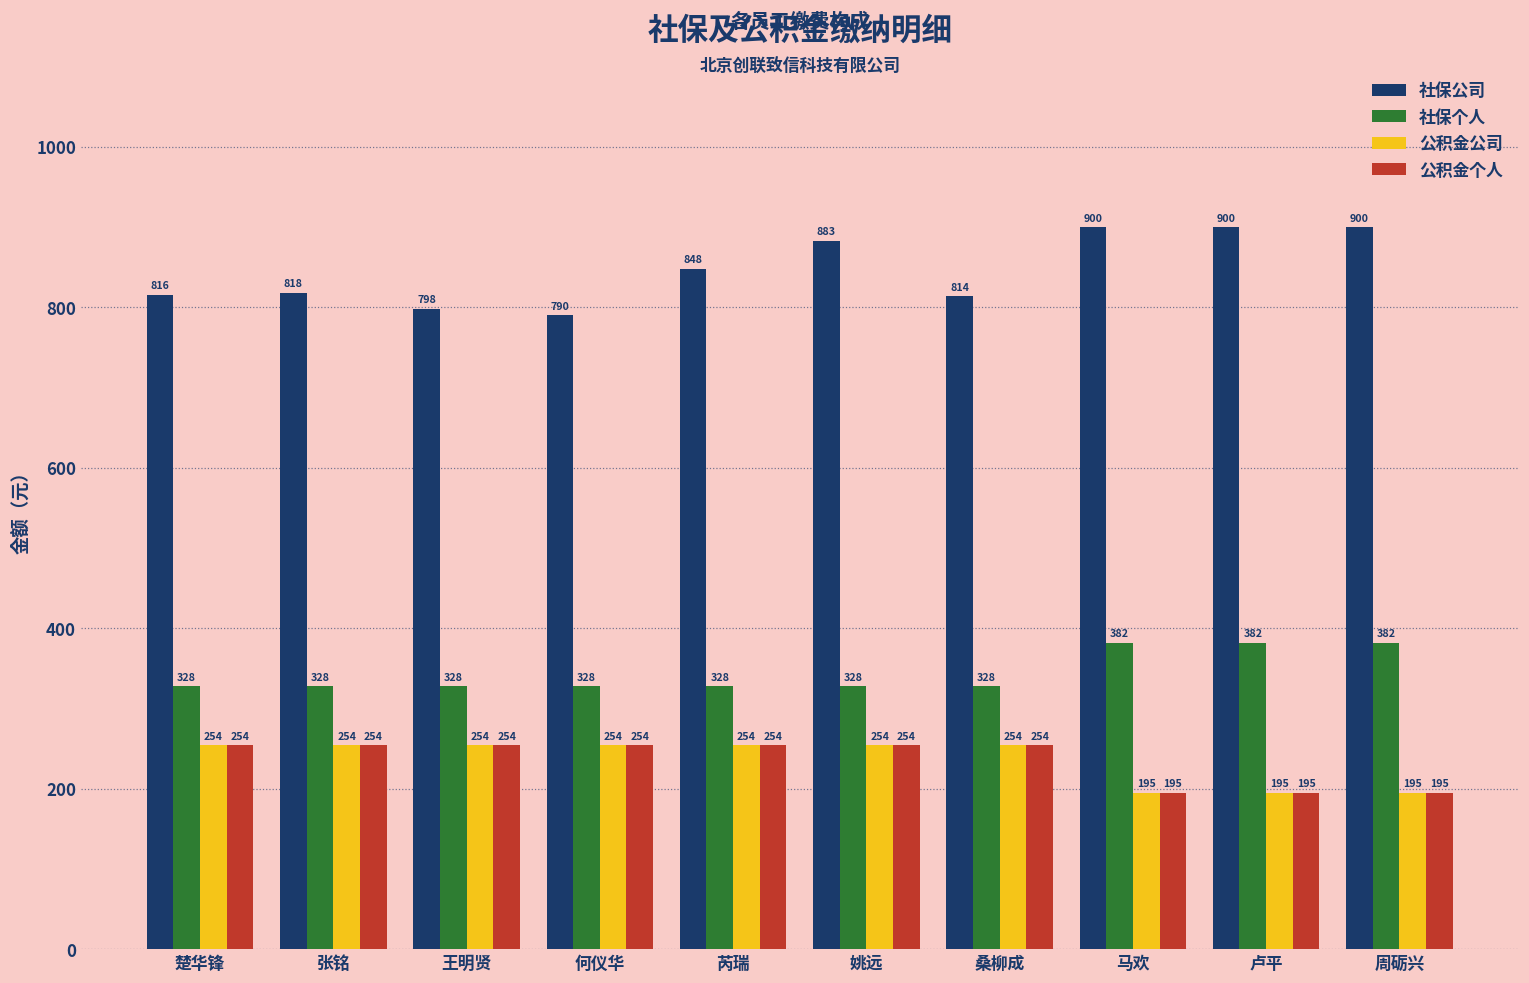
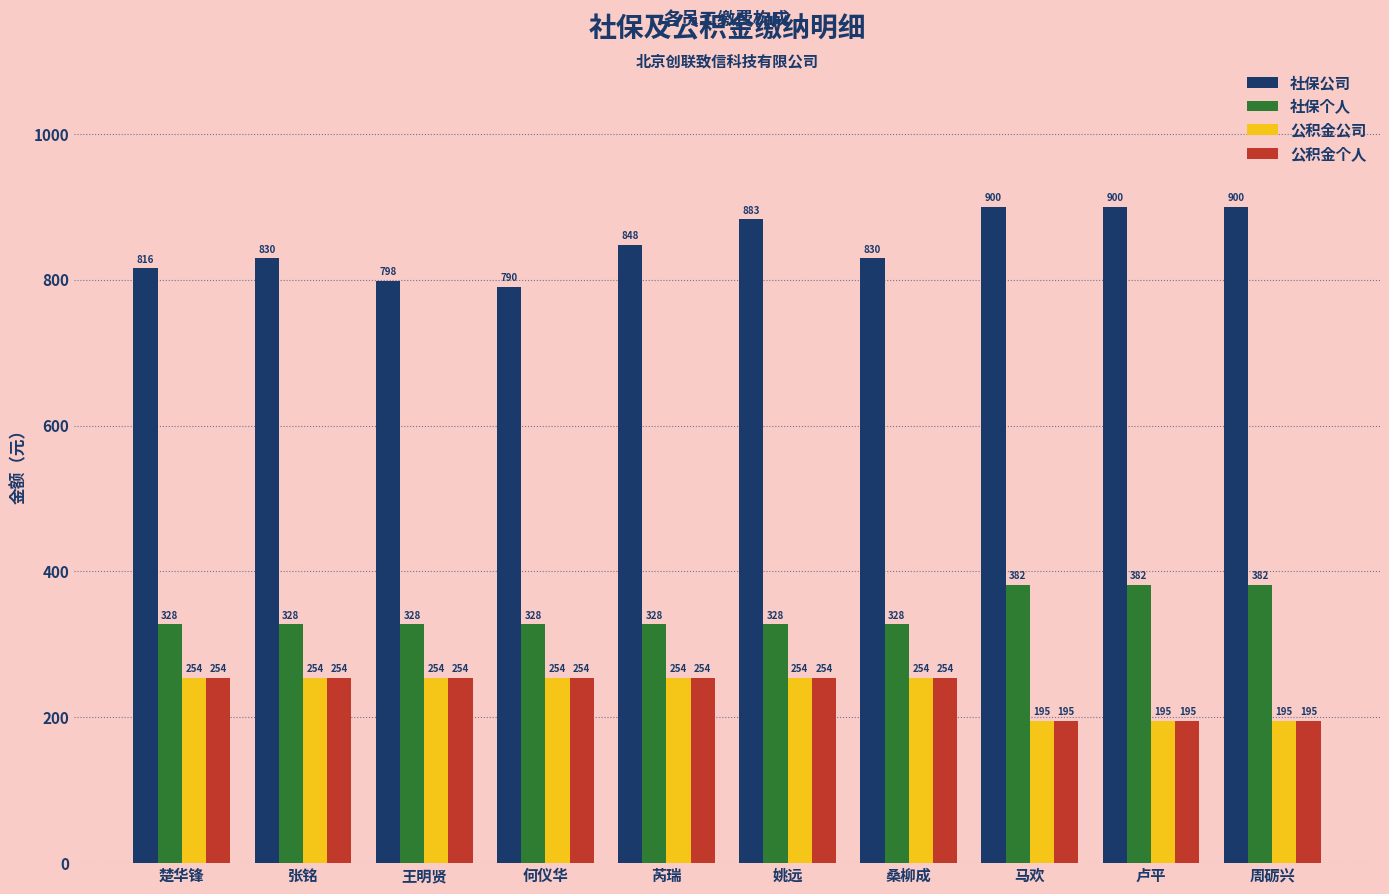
  {
    "社保公司": {
      "楚华锋": 816,
-     "张铭": 818,
+     "张铭": 830,
      "王明贤": 798,
      "何仪华": 790,
      "芮瑞": 848,
      "姚远": 883,
-     "桑柳成": 814,
+     "桑柳成": 830,
      "马欢": 900,
      "卢平": 900,
      "周砺兴": 900
    },
    "社保个人": {
      "楚华锋": 328,
      "张铭": 328,
      "王明贤": 328,
      "何仪华": 328,
      "芮瑞": 328,
      "姚远": 328,
      "桑柳成": 328,
      "马欢": 382,
      "卢平": 382,
      "周砺兴": 382
    },
    "公积金公司": {
      "楚华锋": 254,
      "张铭": 254,
      "王明贤": 254,
      "何仪华": 254,
      "芮瑞": 254,
      "姚远": 254,
      "桑柳成": 254,
      "马欢": 195,
      "卢平": 195,
      "周砺兴": 195
    },
    "公积金个人": {
      "楚华锋": 254,
      "张铭": 254,
      "王明贤": 254,
      "何仪华": 254,
      "芮瑞": 254,
      "姚远": 254,
      "桑柳成": 254,
      "马欢": 195,
      "卢平": 195,
      "周砺兴": 195
    }
  }
